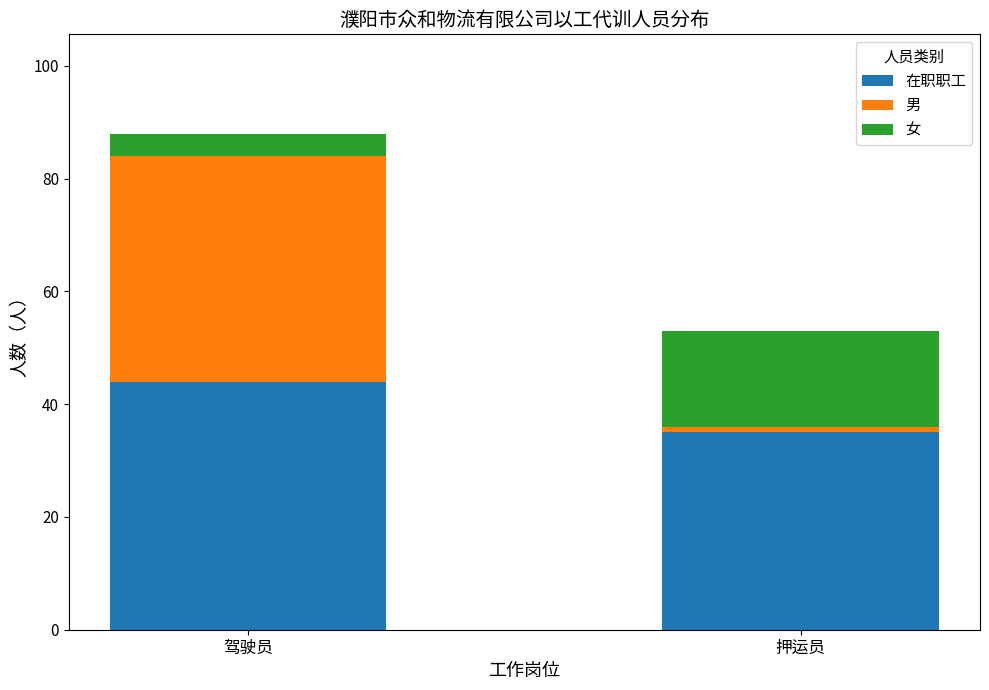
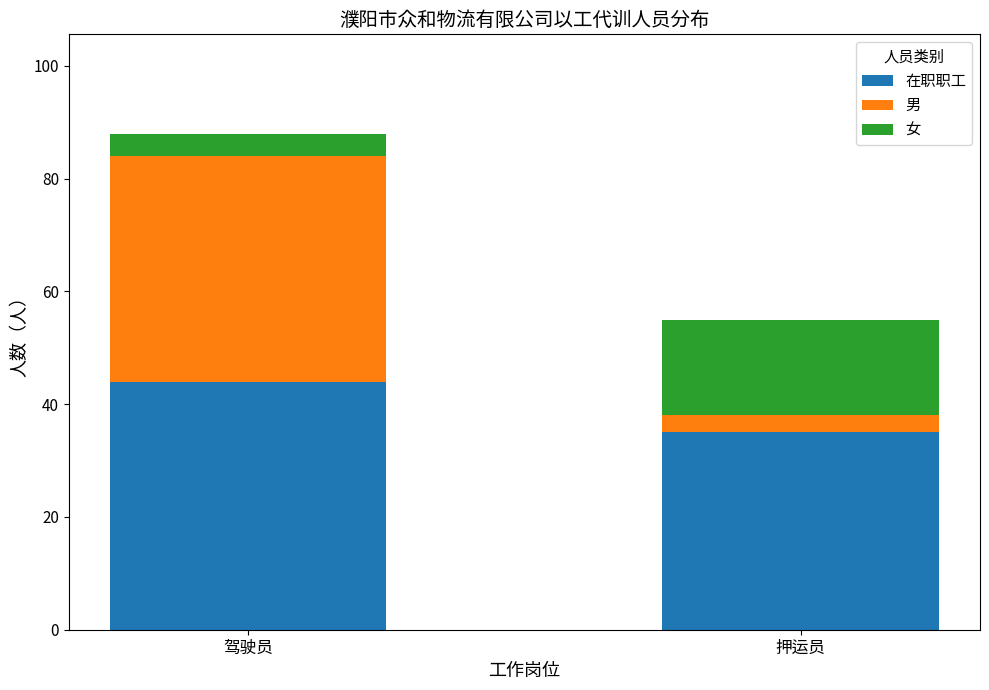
  {
    "在职职工": {
      "驾驶员": 44,
      "押运员": 35
    },
    "男": {
      "驾驶员": 40,
-     "押运员": 1
+     "押运员": 3
    },
    "女": {
      "驾驶员": 4,
      "押运员": 17
    }
  }
